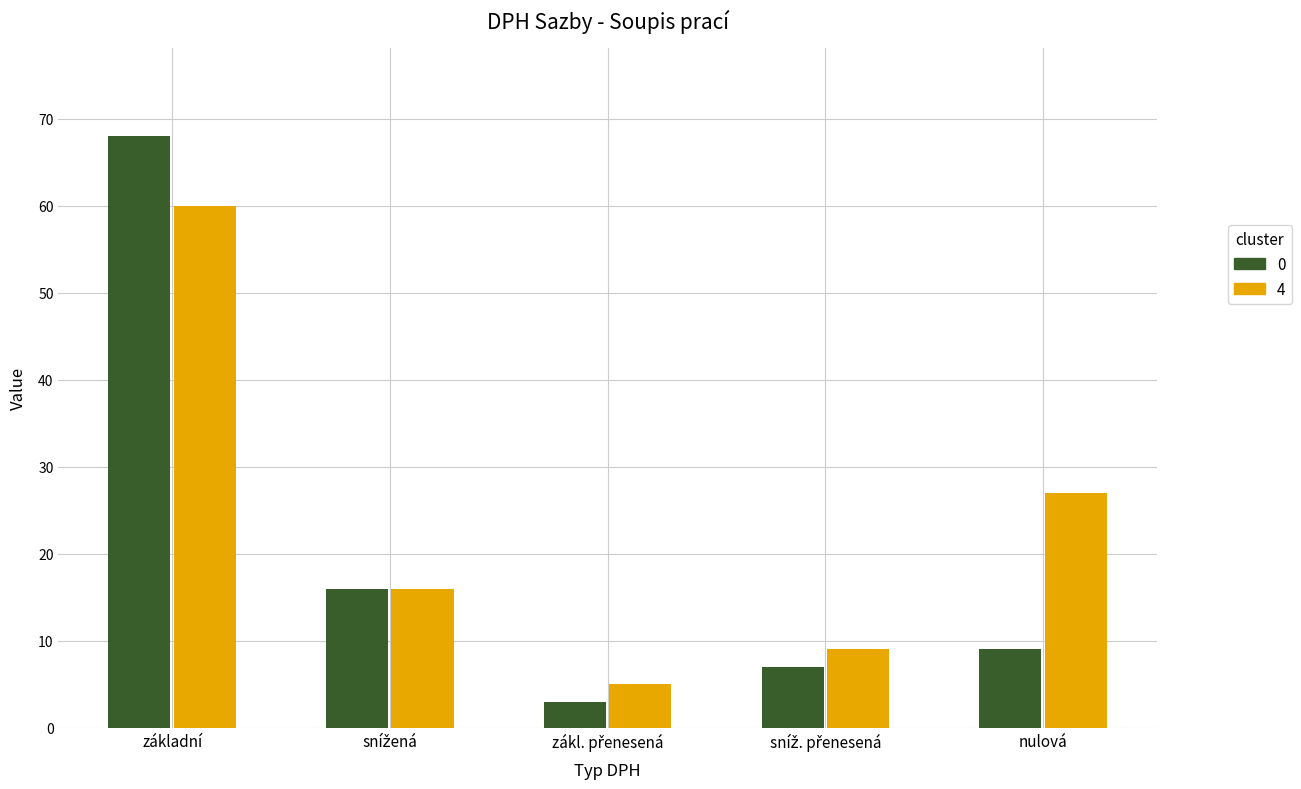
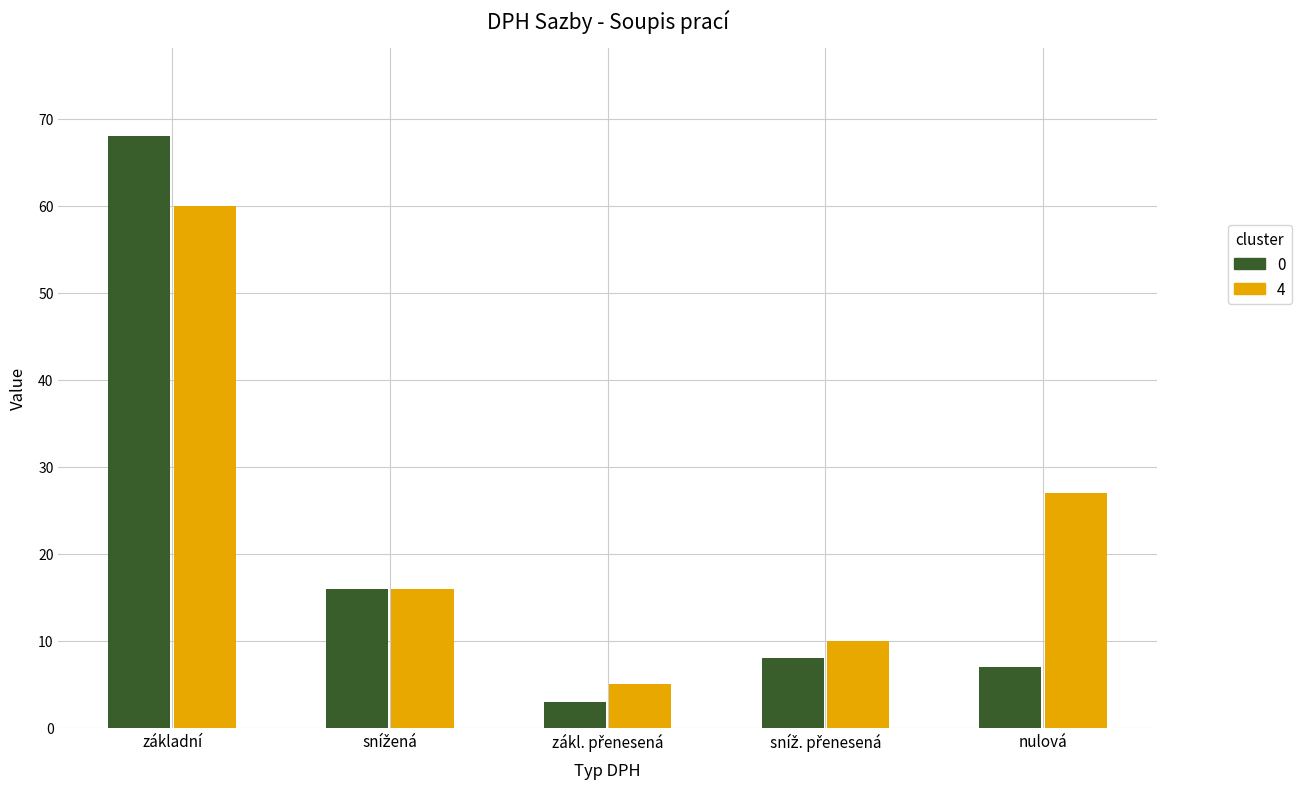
  {
    "0": {
      "základní": 68,
      "snížená": 16,
      "zákl. přenesená": 3,
-     "sníž. přenesená": 7,
-     "nulová": 9
+     "sníž. přenesená": 8,
+     "nulová": 7
    },
    "4": {
      "základní": 60,
      "snížená": 16,
      "zákl. přenesená": 5,
-     "sníž. přenesená": 9,
+     "sníž. přenesená": 10,
      "nulová": 27
    }
  }
